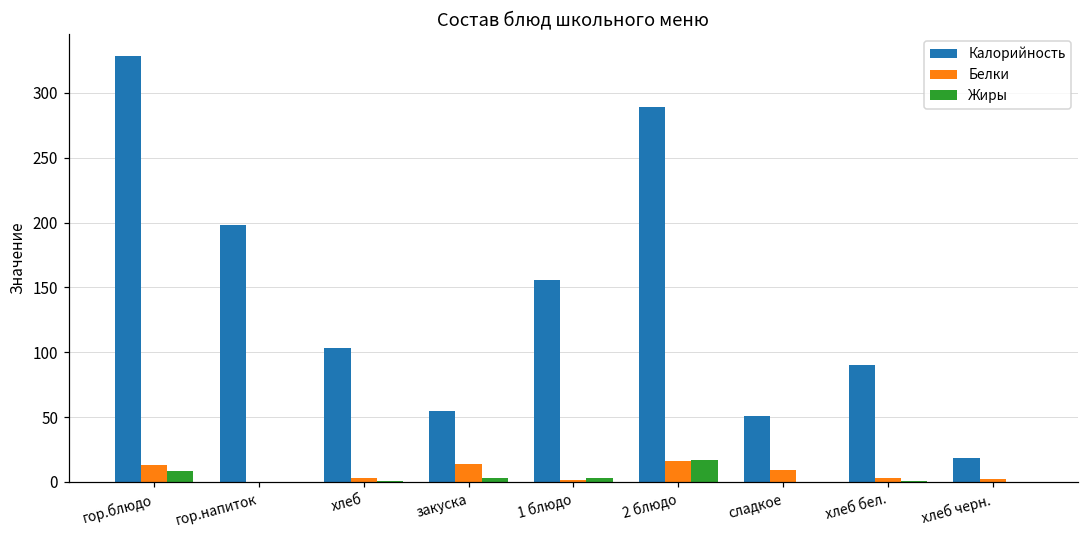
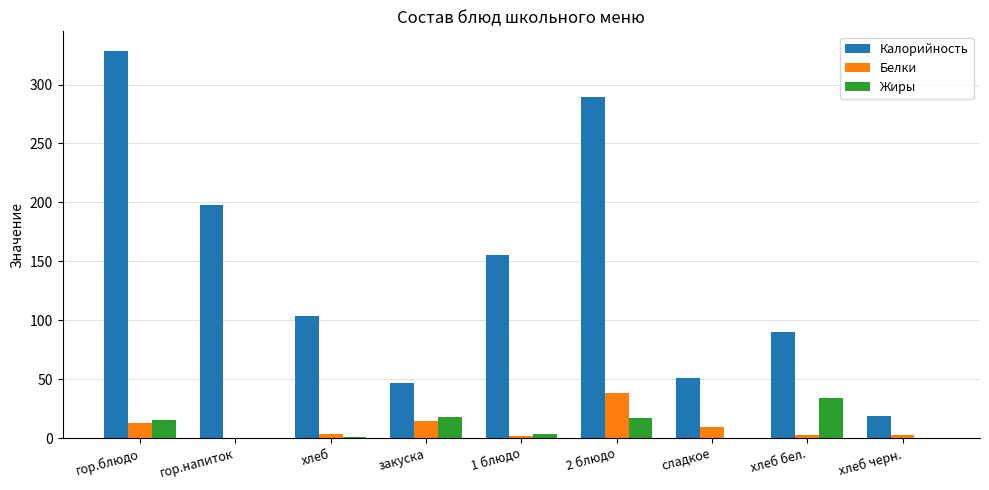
  {
    "Калорийность": {
      "гор.блюдо": 329,
      "гор.напиток": 198,
      "хлеб": 103,
-     "закуска": 55,
+     "закуска": 47,
      "1 блюдо": 155,
      "2 блюдо": 289,
      "сладкое": 51,
      "хлеб бел.": 90,
      "хлеб черн.": 19
    },
    "Белки": {
      "гор.блюдо": 13,
      "гор.напиток": 0,
      "хлеб": 3,
      "закуска": 14,
-     "2 блюдо": 16,
+     "2 блюдо": 39,
      "сладкое": 10,
      "хлеб бел.": 3,
      "хлеб черн.": 2
    },
    "Жиры": {
-     "гор.блюдо": 9,
+     "гор.блюдо": 16,
      "гор.напиток": 0,
-     "закуска": 3,
+     "закуска": 18,
      "1 блюдо": 3,
      "2 блюдо": 17,
-     "хлеб бел.": 0
+     "хлеб бел.": 34
    }
  }
